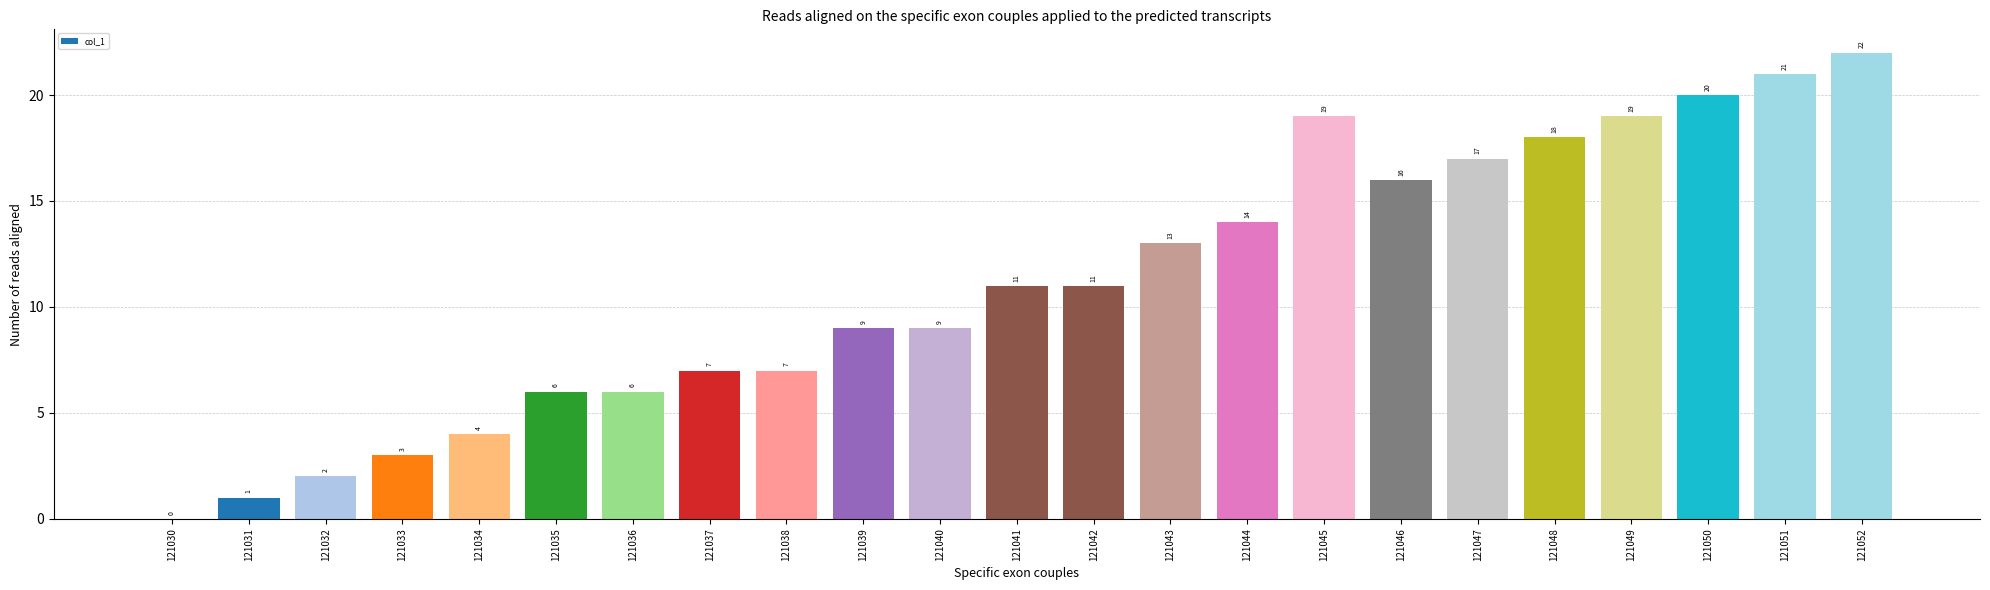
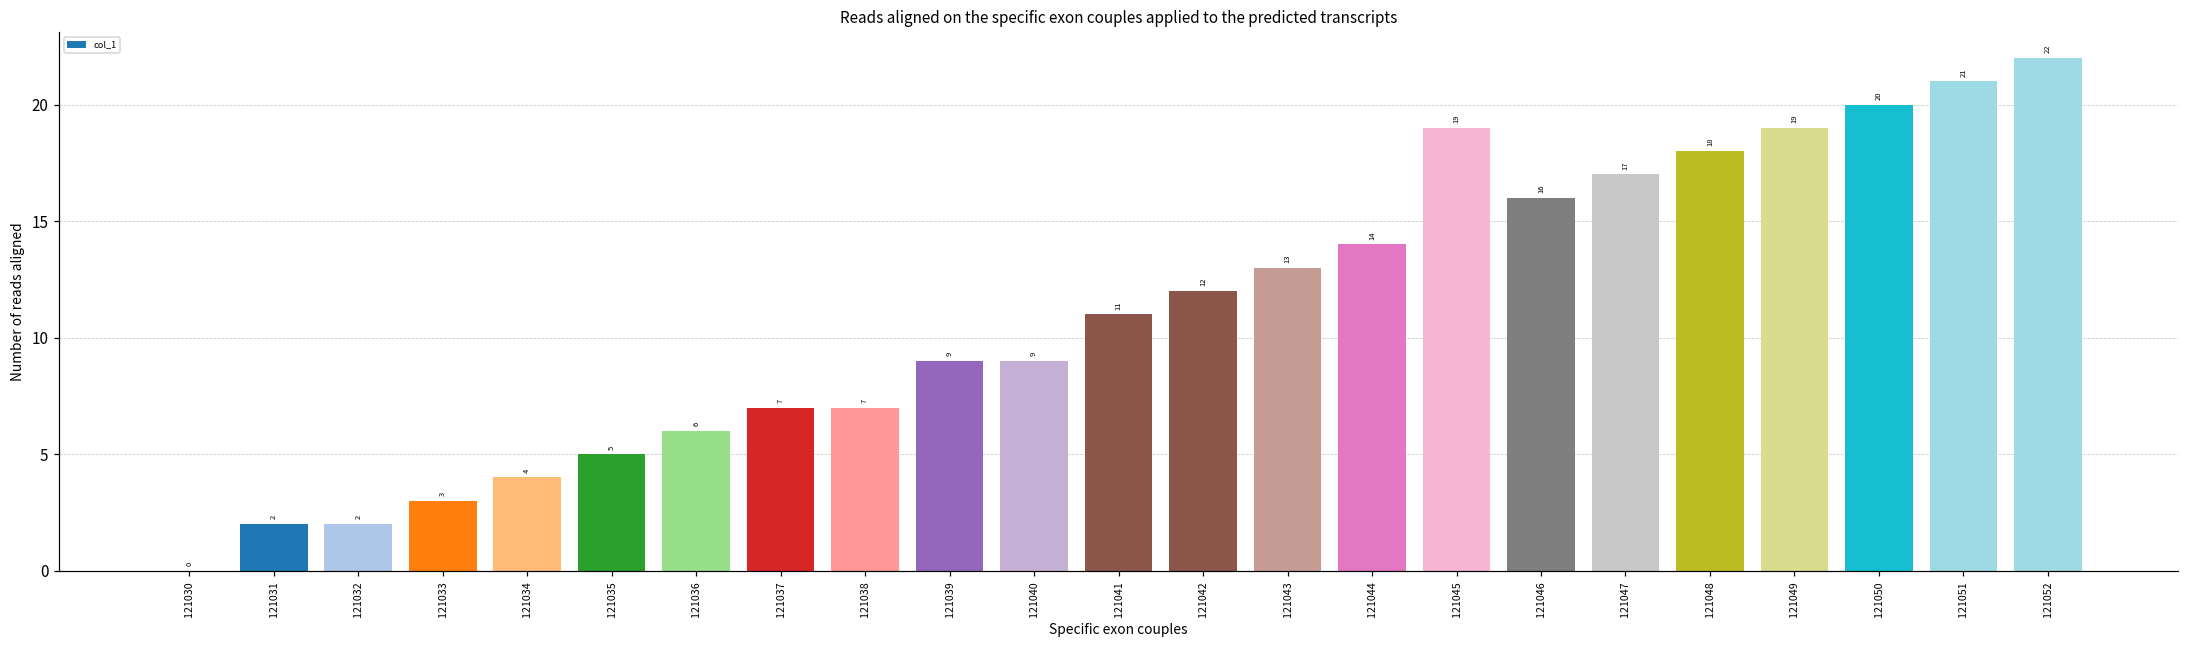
  {
    "121030": 0,
-   "121031": 1,
+   "121031": 2,
    "121032": 2,
    "121033": 3,
    "121034": 4,
-   "121035": 6,
+   "121035": 5,
    "121036": 6,
    "121037": 7,
    "121038": 7,
    "121039": 9,
    "121040": 9,
    "121041": 11,
-   "121042": 11,
+   "121042": 12,
    "121043": 13,
    "121044": 14,
    "121045": 19,
    "121046": 16,
    "121047": 17,
    "121048": 18,
    "121049": 19,
    "121050": 20,
    "121051": 21,
    "121052": 22
  }
